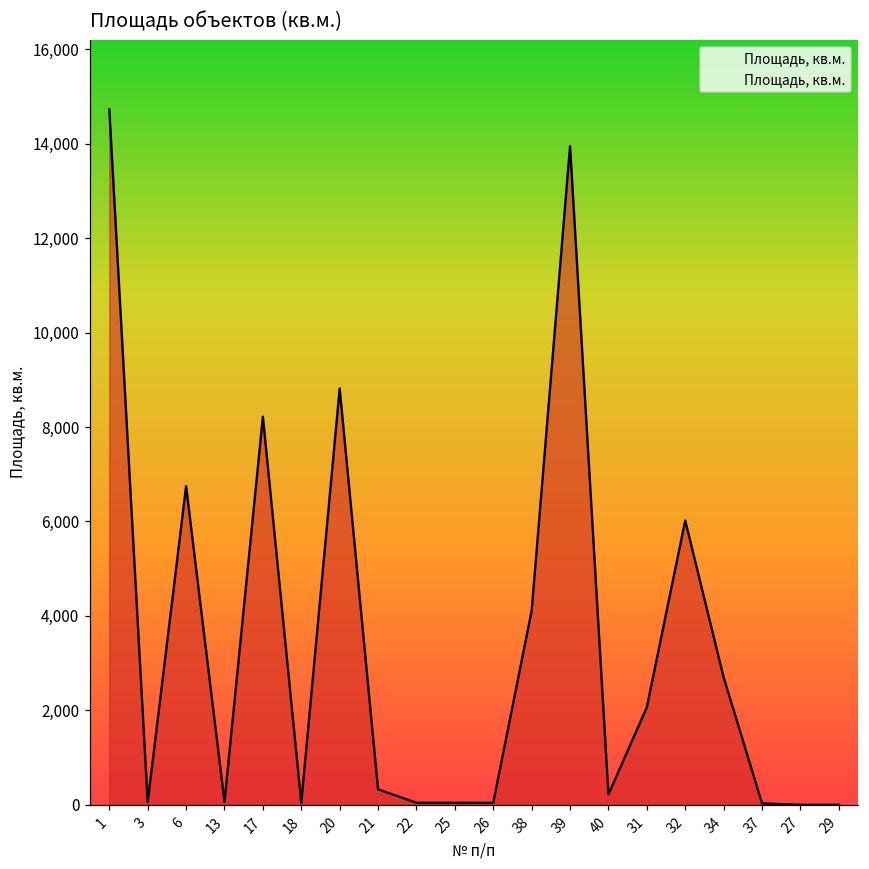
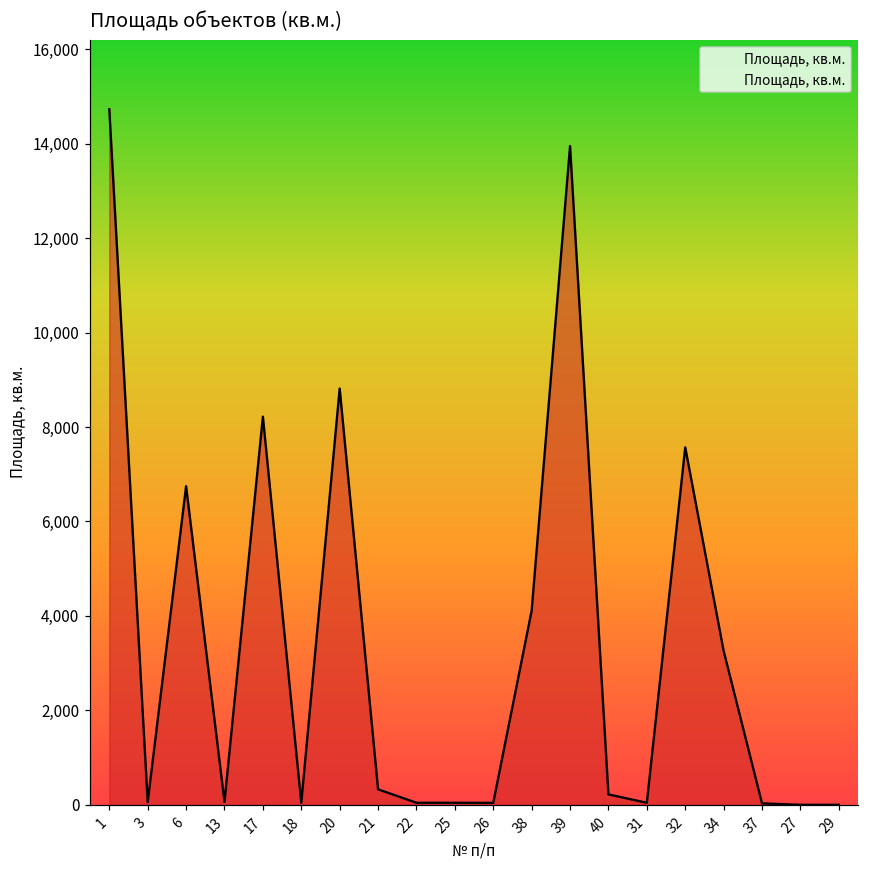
  {
    "1": "14,700",
    "3": "100",
    "6": "6,700",
    "13": "100",
    "17": "8,200",
    "18": "0",
    "20": "8,800",
    "21": "300",
    "22": "0",
    "25": "0",
    "26": "0",
    "38": "4,100",
    "39": "14,000",
    "40": "200",
-   "31": "2,100",
-   "32": "6,000",
-   "34": "2,700",
+   "31": "0",
+   "32": "7,600",
+   "34": "3,300",
    "37": "0",
    "27": "0",
    "29": "0"
  }
